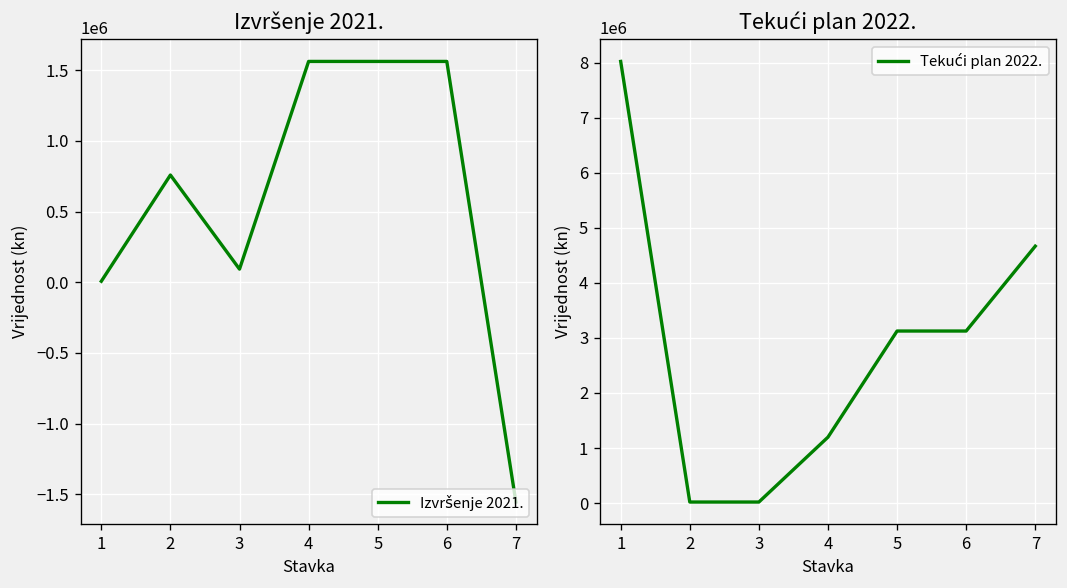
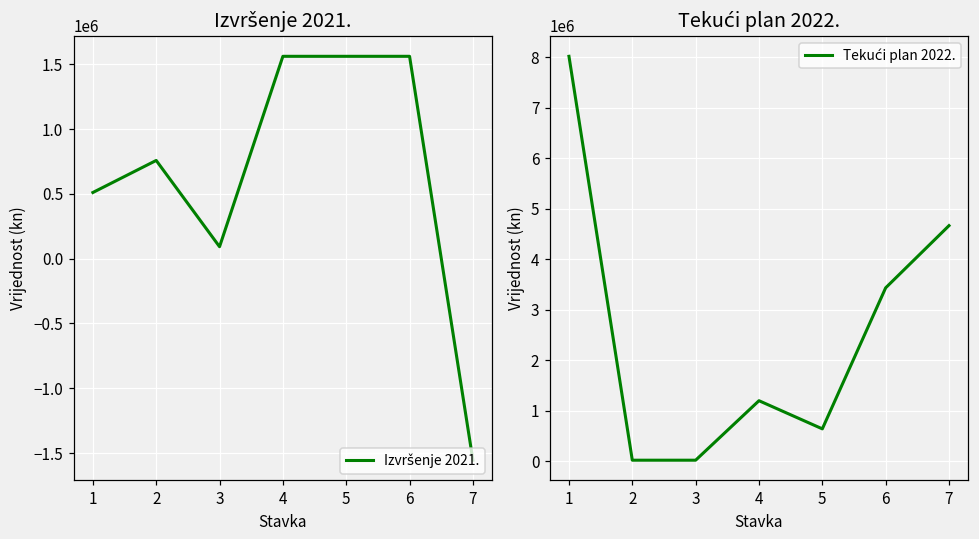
  {
    "Izvršenje 2021.": {
-     "1": 10000,
+     "1": 510000,
      "2": 760000,
      "3": 90000,
      "4": 1560000,
      "5": 1560000,
      "6": 1560000
    },
    "Tekući plan 2022.": {
      "1": 8000000,
      "2": 0,
      "3": 0,
      "4": 1200000,
-     "5": 3100000,
-     "6": 3100000,
+     "5": 600000,
+     "6": 3400000,
      "7": 4700000
    }
  }
